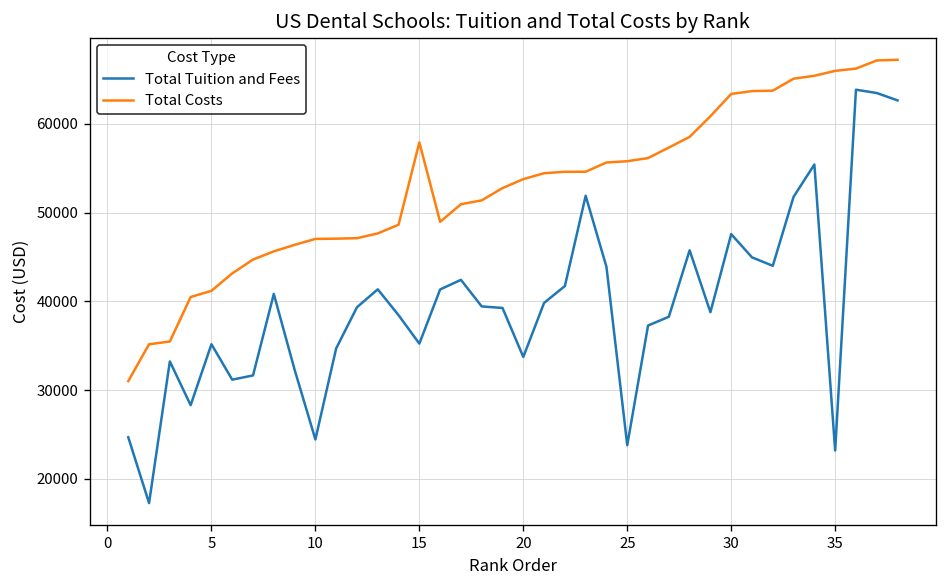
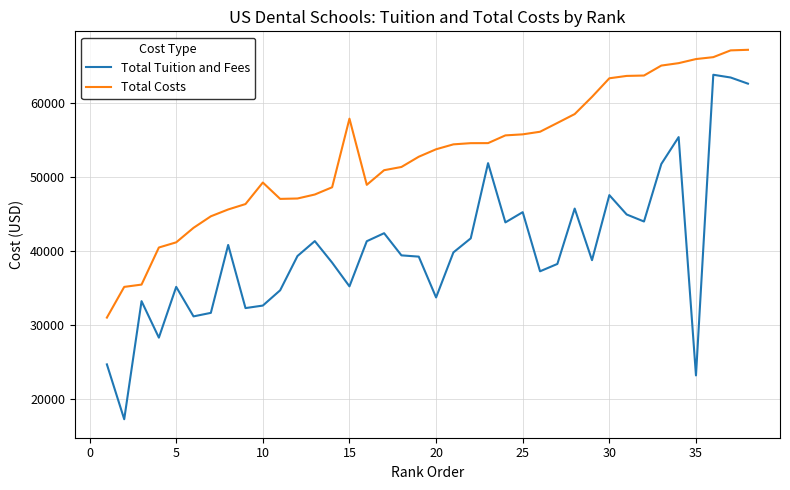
  {
    "Total Tuition and Fees": {
      "5": 35000,
-     "10": 24000,
+     "10": 33000,
      "15": 35000,
      "20": 34000,
-     "25": 24000,
+     "25": 45000,
      "30": 48000,
      "35": 23000
    },
    "Total Costs": {
      "5": 41000,
-     "10": 47000,
+     "10": 49000,
      "15": 58000,
      "20": 54000,
      "25": 56000,
      "30": 63000,
      "35": 66000
    }
  }
